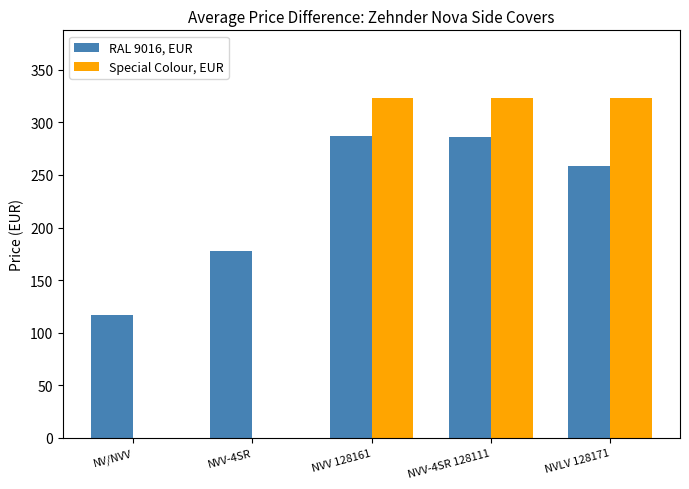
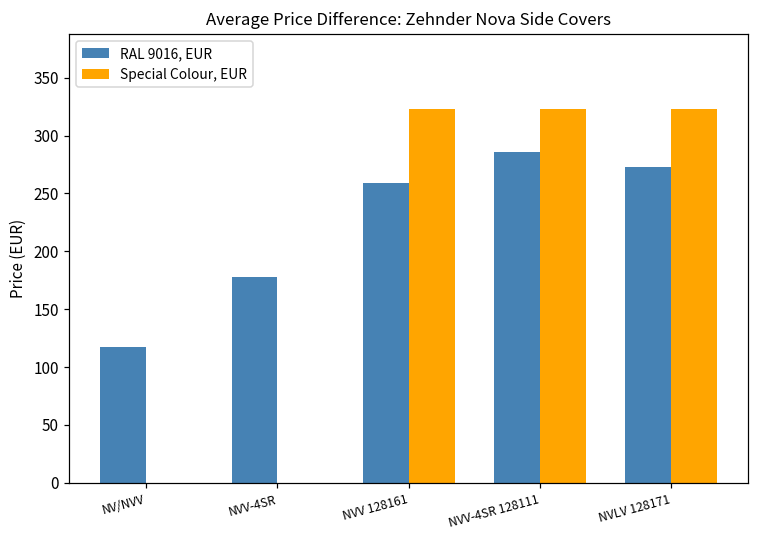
  {
    "RAL 9016, EUR": {
      "NV/NVV": 117,
      "NVV-4SR": 178,
-     "NVV 128161": 287,
+     "NVV 128161": 259,
      "NVV-4SR 128111": 286,
-     "NVLV 128171": 259
+     "NVLV 128171": 273
    },
    "Special Colour, EUR": {
      "NV/NVV": 0,
      "NVV-4SR": 0,
      "NVV 128161": 323,
      "NVV-4SR 128111": 323,
      "NVLV 128171": 323
    }
  }
